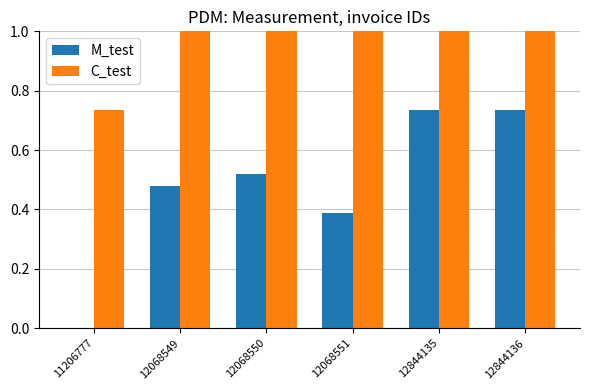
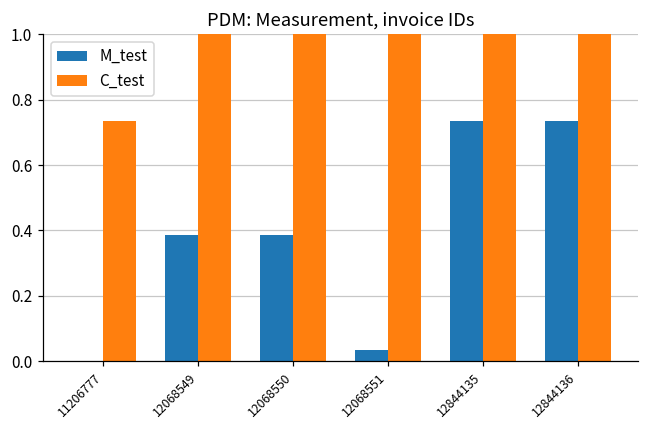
  {
    "M_test": {
      "11206777": 0.00,
-     "12068549": 0.48,
-     "12068550": 0.52,
-     "12068551": 0.39,
+     "12068549": 0.39,
+     "12068550": 0.39,
+     "12068551": 0.04,
      "12844135": 0.74,
      "12844136": 0.74
    },
    "C_test": {
      "11206777": 0.74,
      "12068549": 1.00,
      "12068550": 1.00,
      "12068551": 1.00,
      "12844135": 1.00,
      "12844136": 1.00
    }
  }
